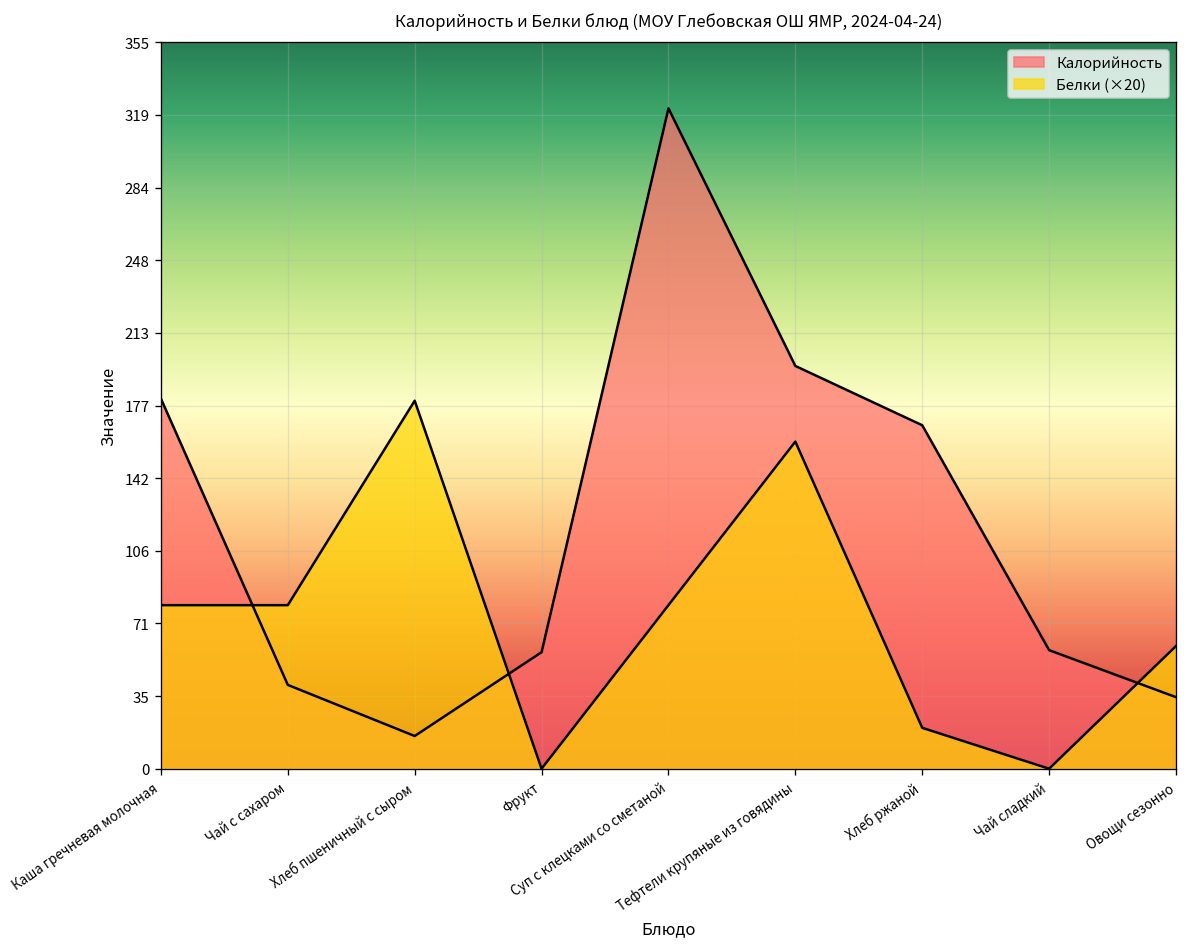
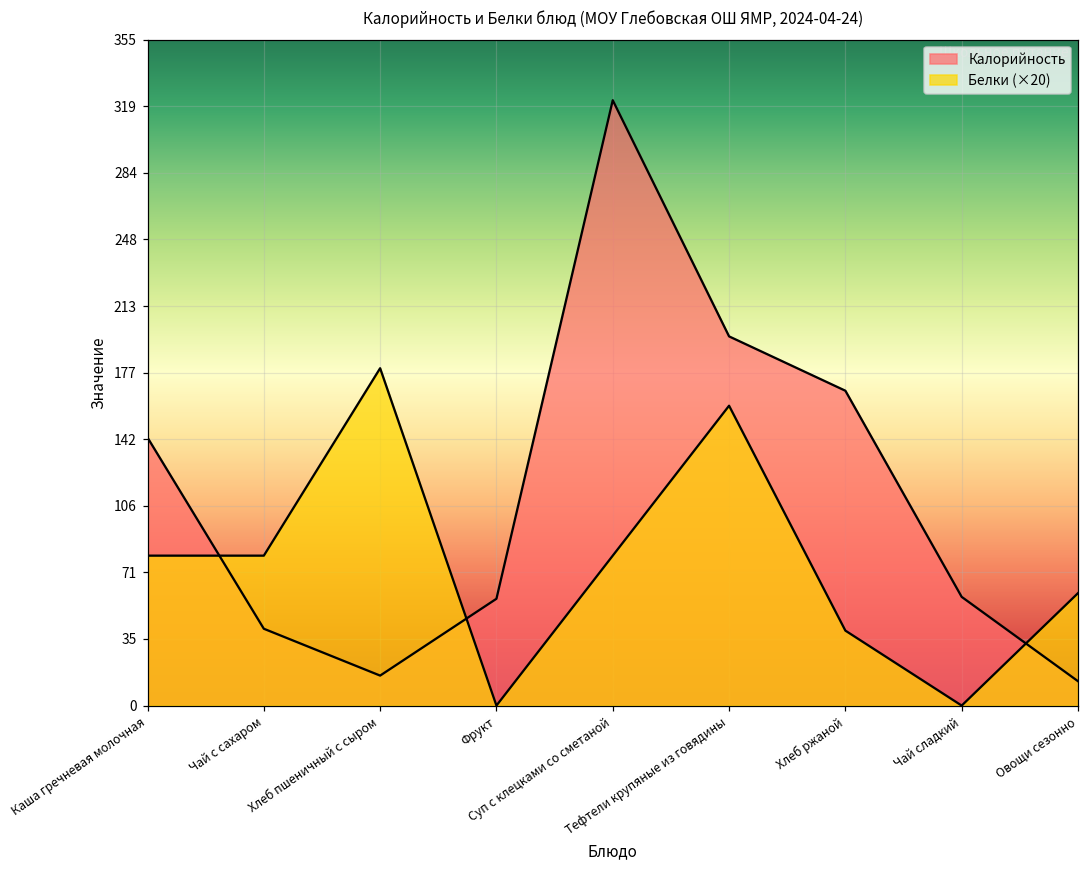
  {
    "Калорийность": {
-     "Каша гречневая молочная": 181,
+     "Каша гречневая молочная": 143,
      "Чай с сахаром": 41,
      "Хлеб пшеничный с сыром": 16,
      "Фрукт": 57,
      "Суп с клецками со сметаной": 323,
      "Тефтели крупяные из говядины": 197,
      "Хлеб ржаной": 168,
      "Чай сладкий": 58,
-     "Овощи сезонно": 35
+     "Овощи сезонно": 13
    },
    "Белки (×20)": {
      "Каша гречневая молочная": 80,
      "Чай с сахаром": 80,
      "Хлеб пшеничный с сыром": 180,
      "Фрукт": 0,
      "Суп с клецками со сметаной": 80,
      "Тефтели крупяные из говядины": 160,
-     "Хлеб ржаной": 20,
+     "Хлеб ржаной": 40,
      "Чай сладкий": 0,
      "Овощи сезонно": 60
    }
  }
